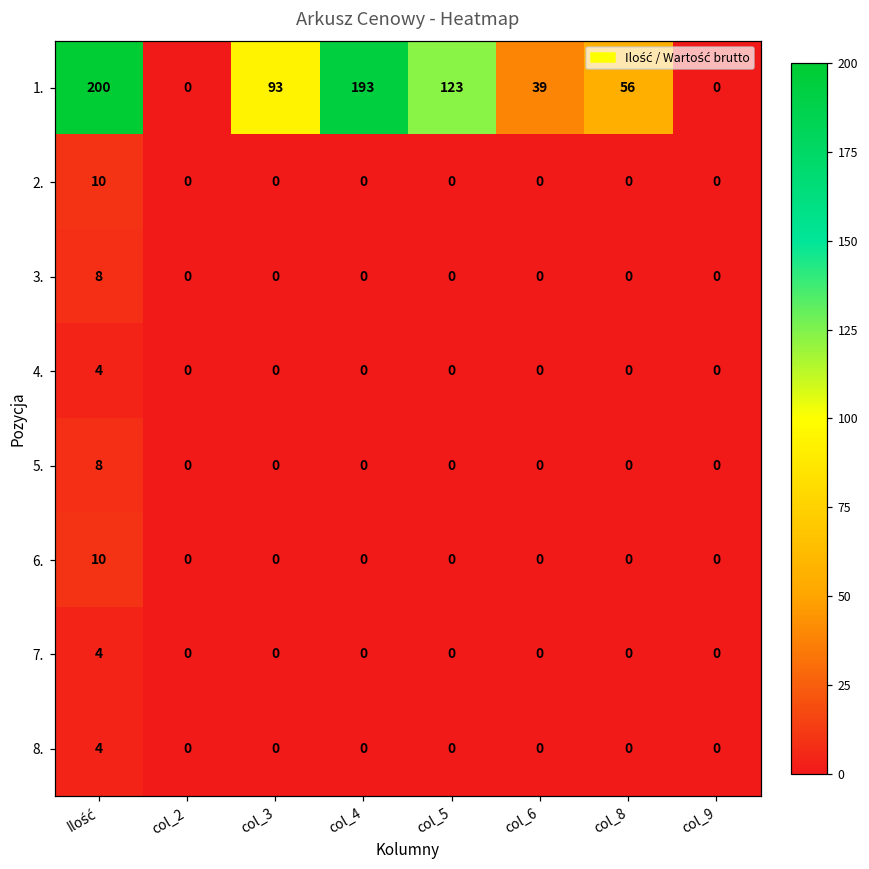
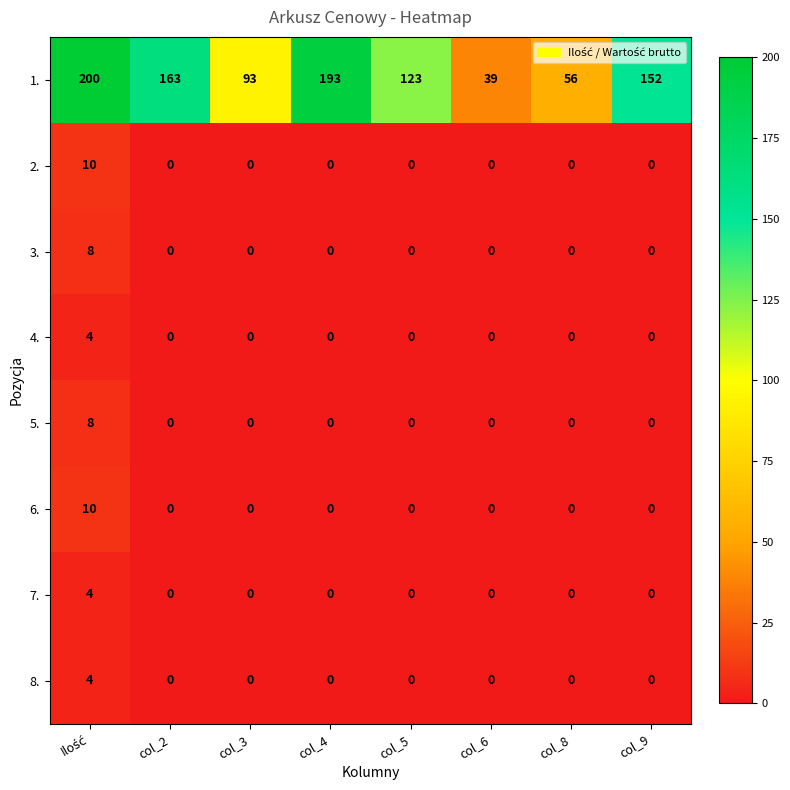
  {
    "1.": {
      "Ilość": 200,
-     "col_2": 0,
+     "col_2": 163,
      "col_3": 93,
      "col_4": 193,
      "col_5": 123,
      "col_6": 39,
      "col_8": 56,
-     "col_9": 0
+     "col_9": 152
    },
    "2.": {
      "Ilość": 10,
      "col_2": 0,
      "col_3": 0,
      "col_4": 0,
      "col_5": 0,
      "col_6": 0,
      "col_8": 0,
      "col_9": 0
    },
    "3.": {
      "Ilość": 8,
      "col_2": 0,
      "col_3": 0,
      "col_4": 0,
      "col_5": 0,
      "col_6": 0,
      "col_8": 0,
      "col_9": 0
    },
    "4.": {
      "Ilość": 4,
      "col_2": 0,
      "col_3": 0,
      "col_4": 0,
      "col_5": 0,
      "col_6": 0,
      "col_8": 0,
      "col_9": 0
    },
    "5.": {
      "Ilość": 8,
      "col_2": 0,
      "col_3": 0,
      "col_4": 0,
      "col_5": 0,
      "col_6": 0,
      "col_8": 0,
      "col_9": 0
    },
    "6.": {
      "Ilość": 10,
      "col_2": 0,
      "col_3": 0,
      "col_4": 0,
      "col_5": 0,
      "col_6": 0,
      "col_8": 0,
      "col_9": 0
    },
    "7.": {
      "Ilość": 4,
      "col_2": 0,
      "col_3": 0,
      "col_4": 0,
      "col_5": 0,
      "col_6": 0,
      "col_8": 0,
      "col_9": 0
    },
    "8.": {
      "Ilość": 4,
      "col_2": 0,
      "col_3": 0,
      "col_4": 0,
      "col_5": 0,
      "col_6": 0,
      "col_8": 0,
      "col_9": 0
    }
  }
